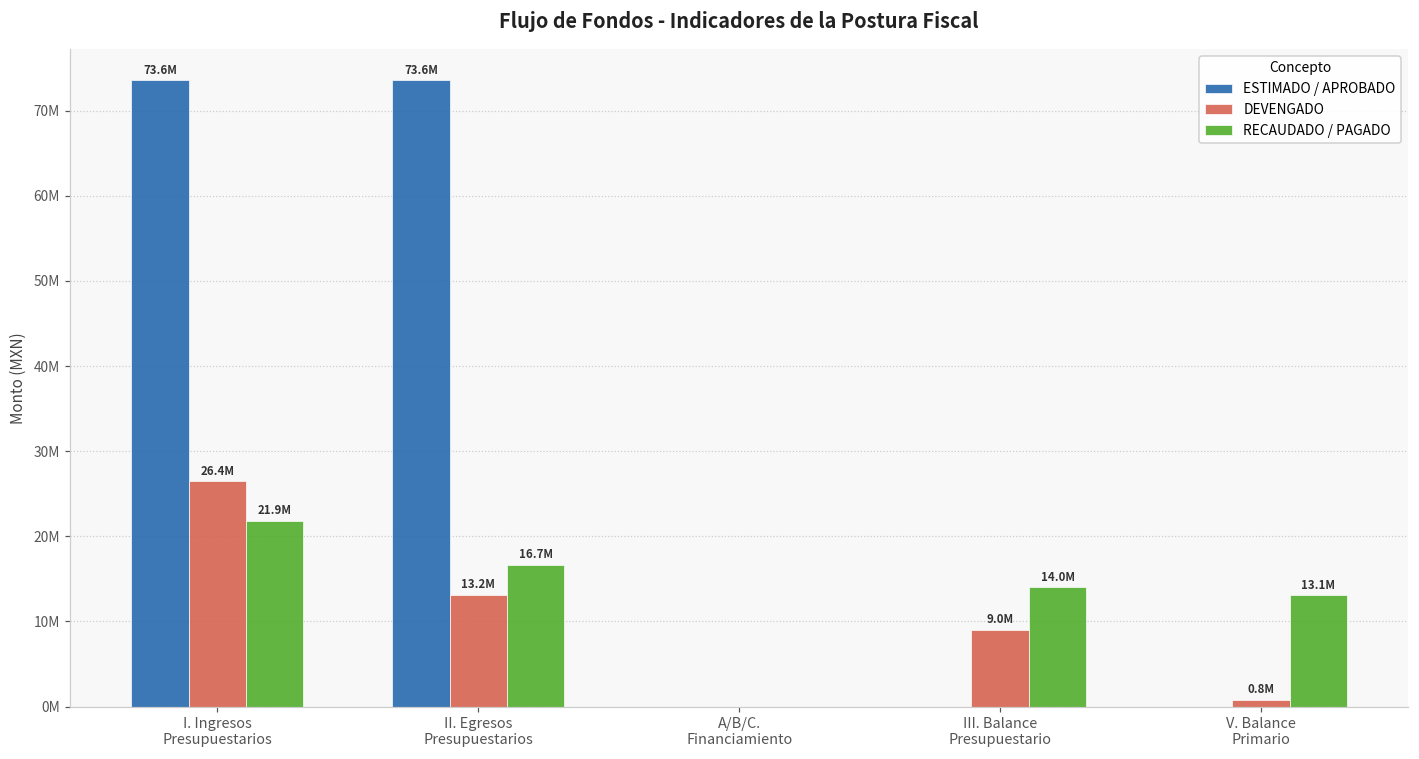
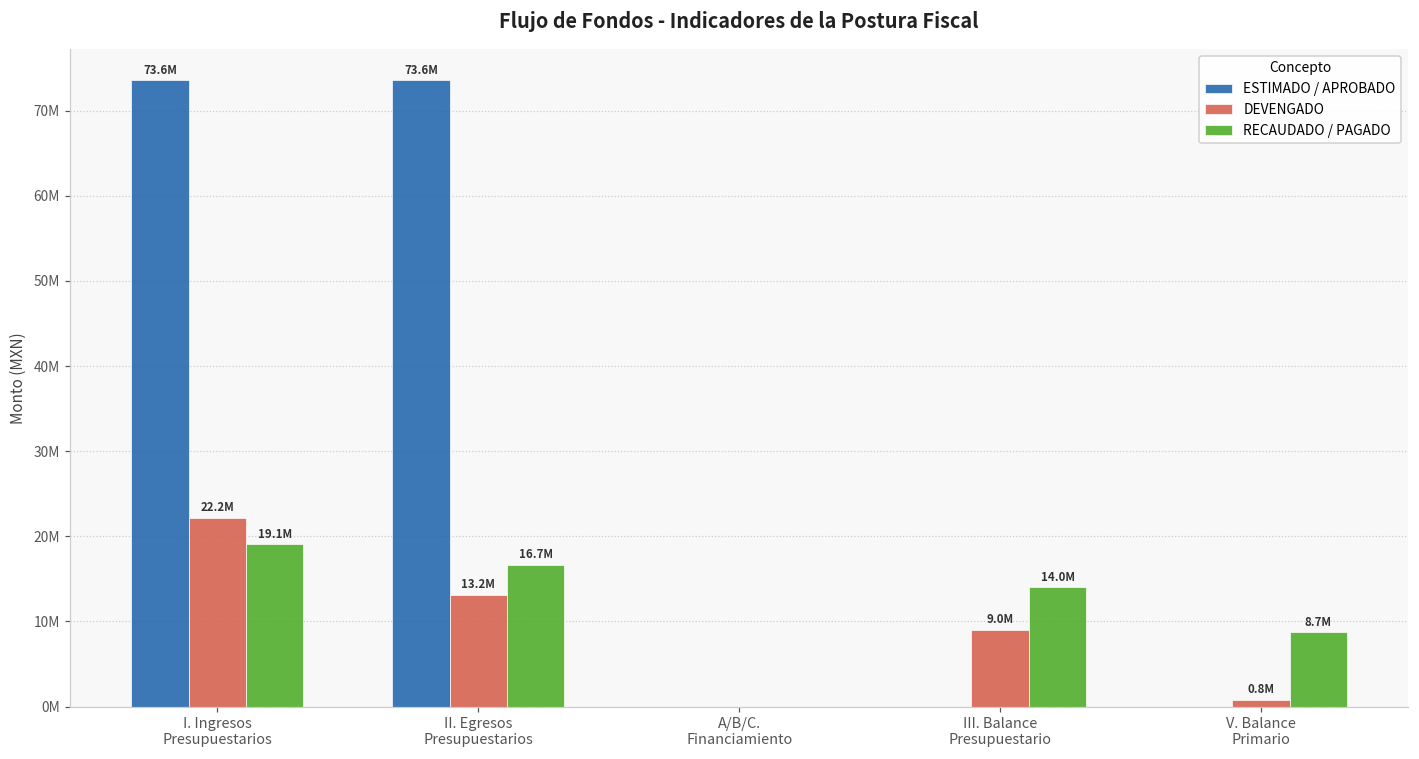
  {
    "ESTIMADO / APROBADO": {
      "I. Ingresos Presupuestarios": "73.6M",
      "II. Egresos Presupuestarios": "73.6M"
    },
    "DEVENGADO": {
-     "I. Ingresos Presupuestarios": "26.4M",
+     "I. Ingresos Presupuestarios": "22.2M",
      "II. Egresos Presupuestarios": "13.2M",
      "III. Balance Presupuestario": "9.0M",
      "V. Balance Primario": "0.8M"
    },
    "RECAUDADO / PAGADO": {
-     "I. Ingresos Presupuestarios": "21.9M",
+     "I. Ingresos Presupuestarios": "19.1M",
      "II. Egresos Presupuestarios": "16.7M",
      "III. Balance Presupuestario": "14.0M",
-     "V. Balance Primario": "13.1M"
+     "V. Balance Primario": "8.7M"
    }
  }
